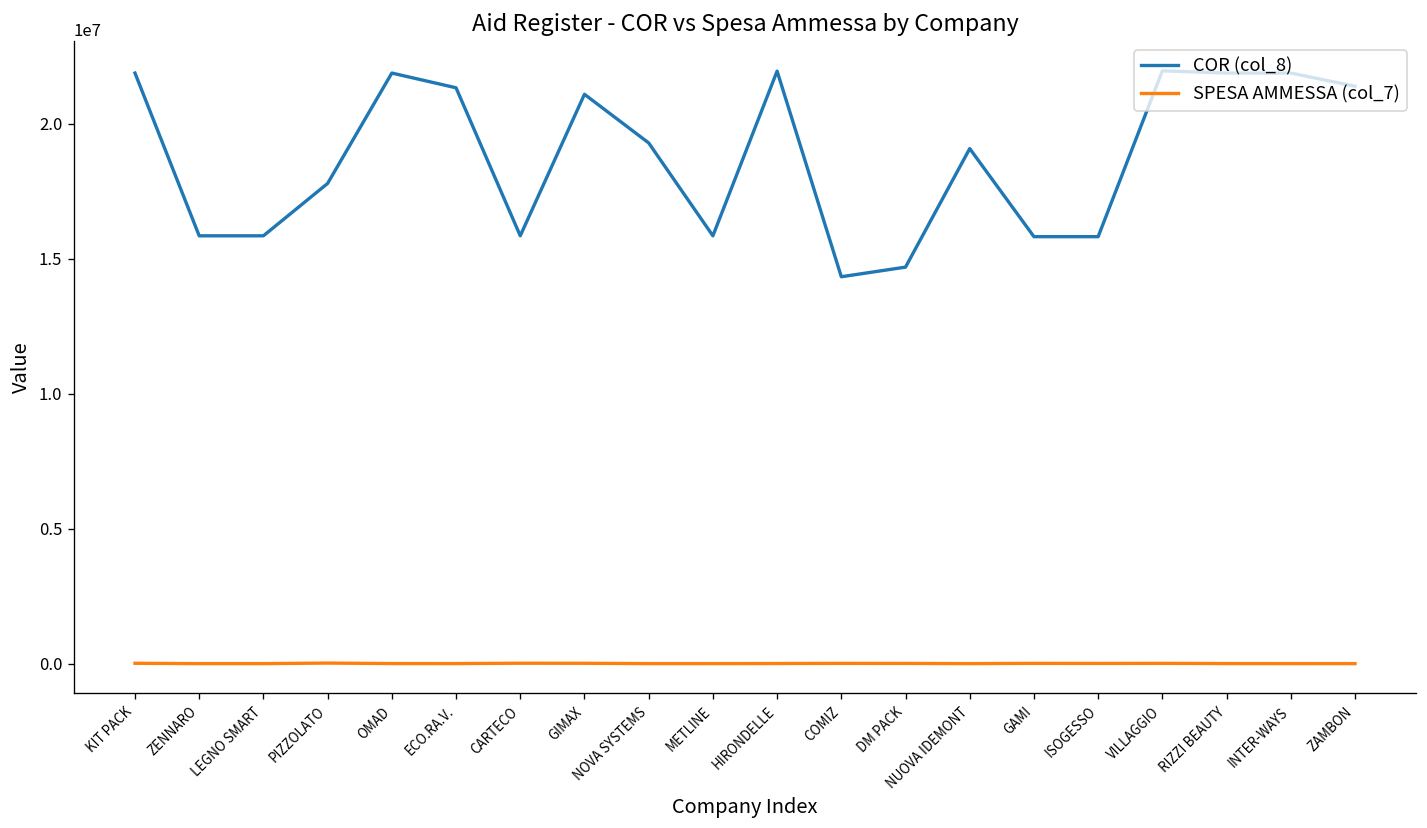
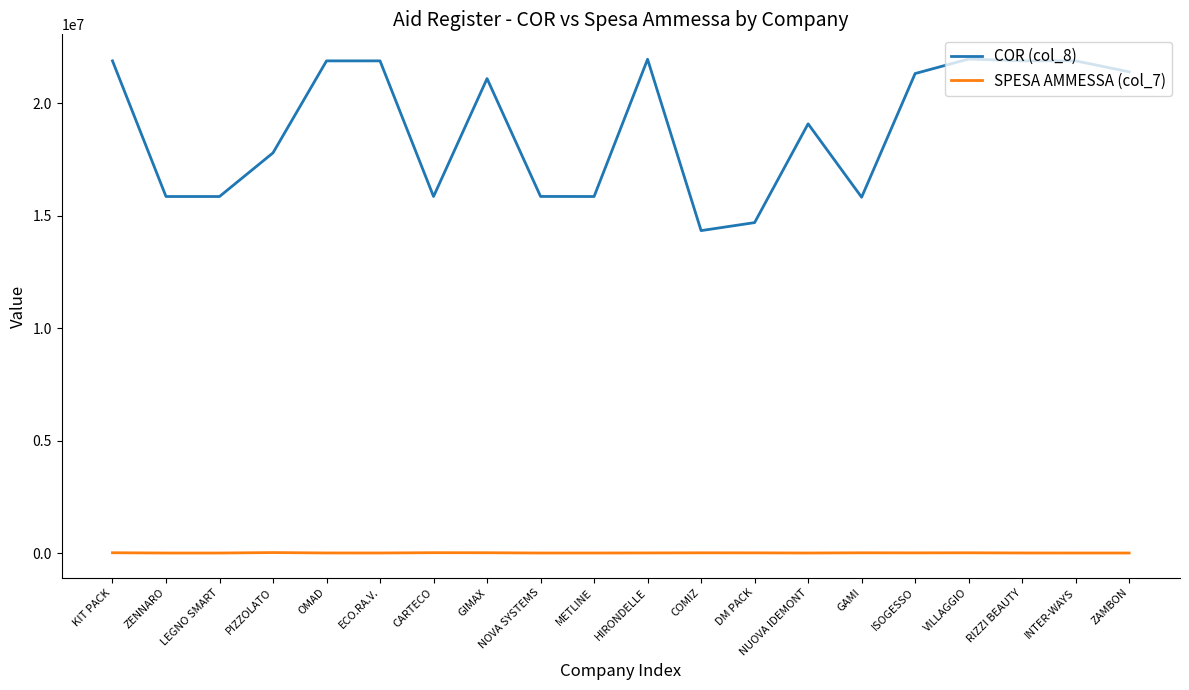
  {
    "COR (col_8)": {
      "KIT PACK": 21900000,
      "ZENNARO": 15800000,
      "LEGNO SMART": 15800000,
      "PIZZOLATO": 17800000,
      "OMAD": 21900000,
-     "ECO.RA.V.": 21300000,
+     "ECO.RA.V.": 21900000,
      "CARTECO": 15800000,
      "GIMAX": 21100000,
-     "NOVA SYSTEMS": 19300000,
+     "NOVA SYSTEMS": 15800000,
      "METLINE": 15800000,
      "HIRONDELLE": 21900000,
      "COMIZ": 14300000,
      "DM PACK": 14700000,
      "NUOVA IDEMONT": 19100000,
      "GAMI": 15800000,
-     "ISOGESSO": 15800000
+     "ISOGESSO": 21300000
    },
    "SPESA AMMESSA (col_7)": {
      "KIT PACK": 0,
      "ZENNARO": 0,
      "LEGNO SMART": 0,
      "PIZZOLATO": 0,
      "OMAD": 0,
      "ECO.RA.V.": 0,
      "CARTECO": 0,
      "GIMAX": 0,
      "NOVA SYSTEMS": 0,
      "METLINE": 0,
      "HIRONDELLE": 0,
      "COMIZ": 0,
      "DM PACK": 0,
      "NUOVA IDEMONT": 0,
      "GAMI": 0,
      "ISOGESSO": 0,
      "VILLAGGIO": 0,
      "RIZZI BEAUTY": 0,
      "INTER-WAYS": 0,
      "ZAMBON": 0
    }
  }
